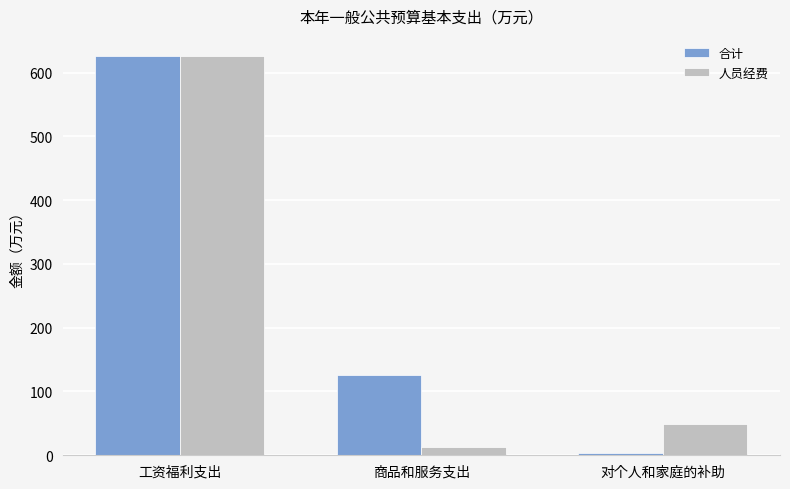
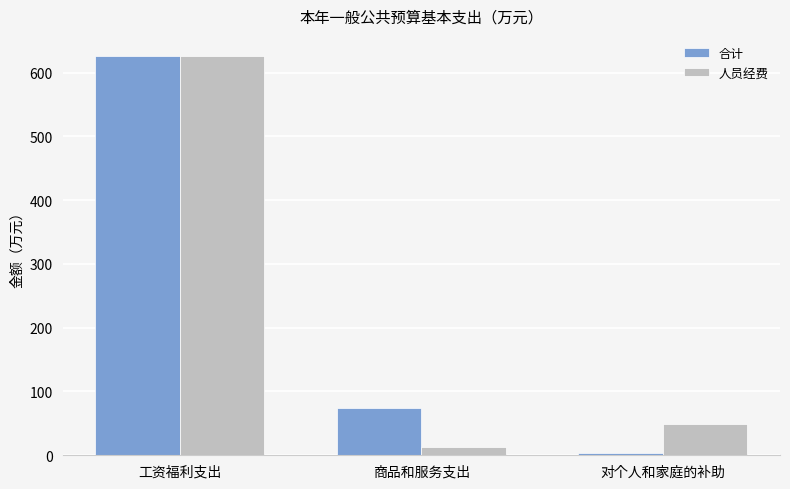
  {
    "合计": {
      "工资福利支出": 630,
-     "商品和服务支出": 130
+     "商品和服务支出": 70
    },
    "人员经费": {
      "工资福利支出": 630,
      "商品和服务支出": 10,
      "对个人和家庭的补助": 50
    }
  }
